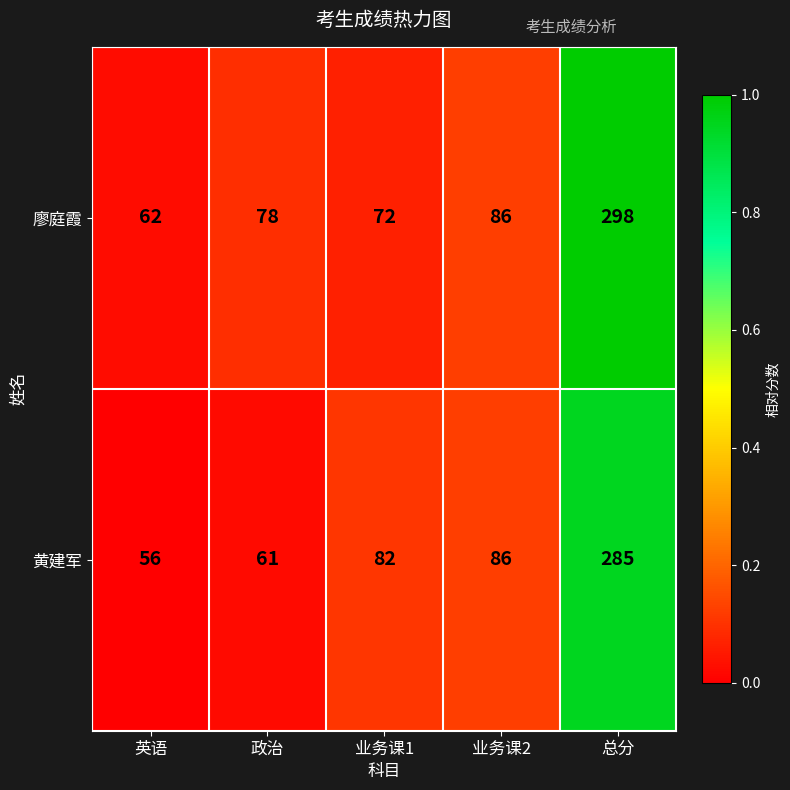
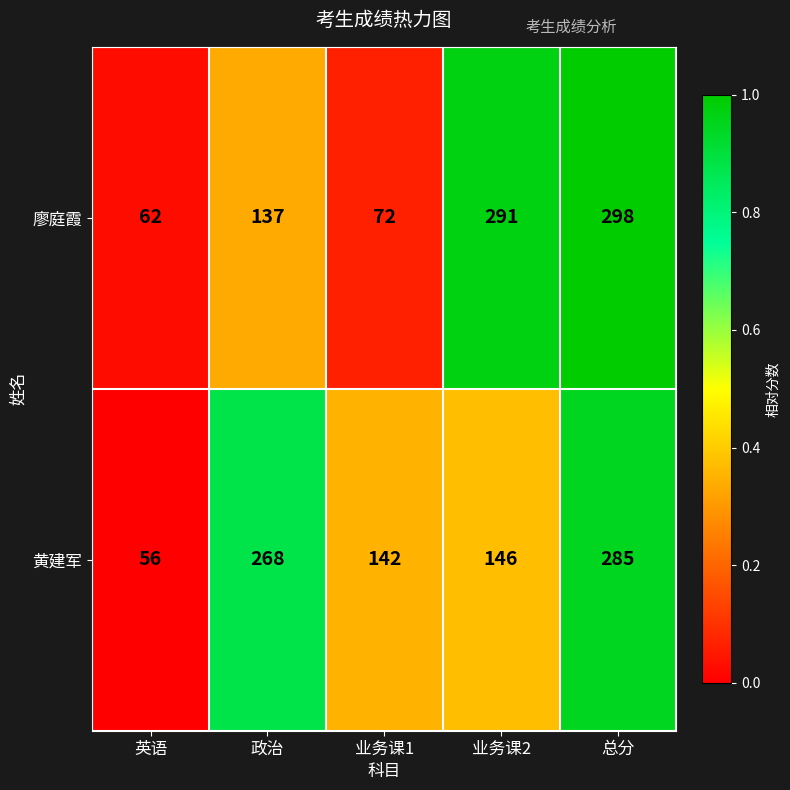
  {
    "廖庭霞": {
      "英语": 62,
-     "政治": 78,
+     "政治": 137,
      "业务课1": 72,
-     "业务课2": 86,
+     "业务课2": 291,
      "总分": 298
    },
    "黄建军": {
      "英语": 56,
-     "政治": 61,
-     "业务课1": 82,
-     "业务课2": 86,
+     "政治": 268,
+     "业务课1": 142,
+     "业务课2": 146,
      "总分": 285
    }
  }
